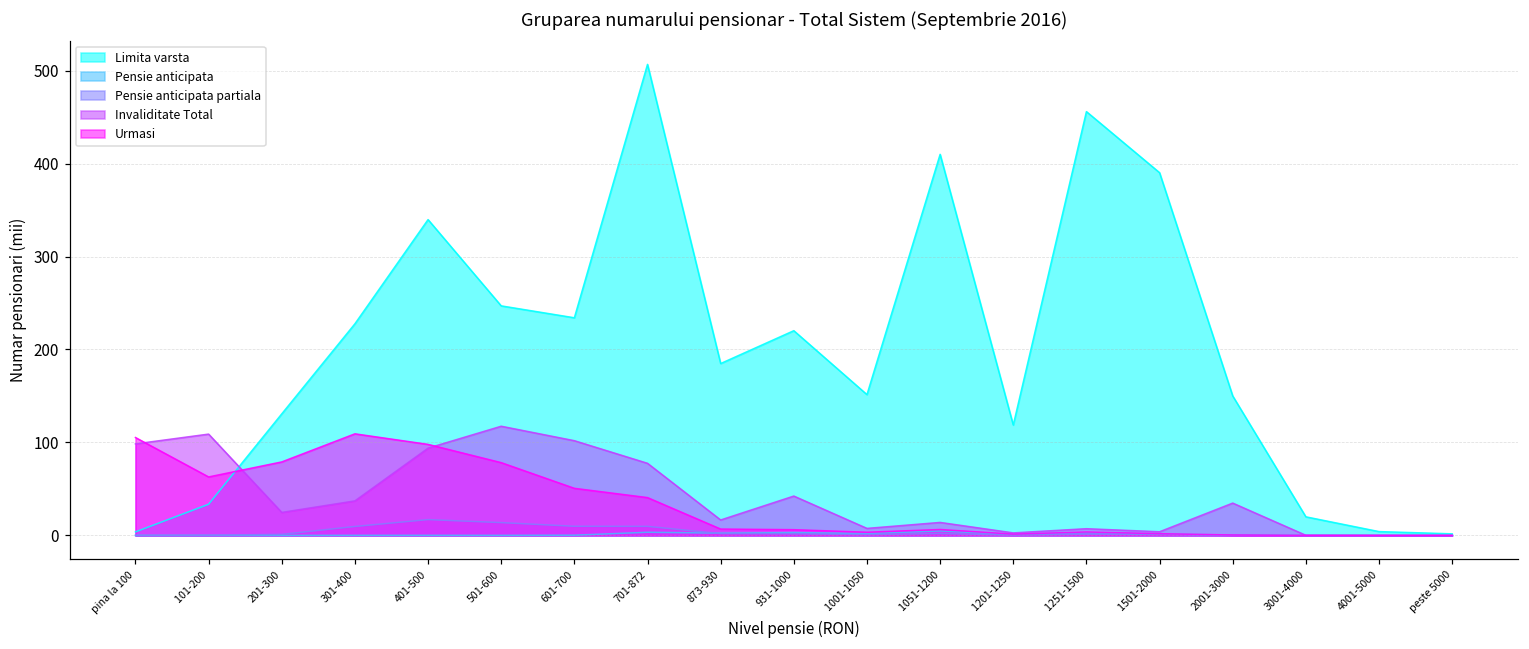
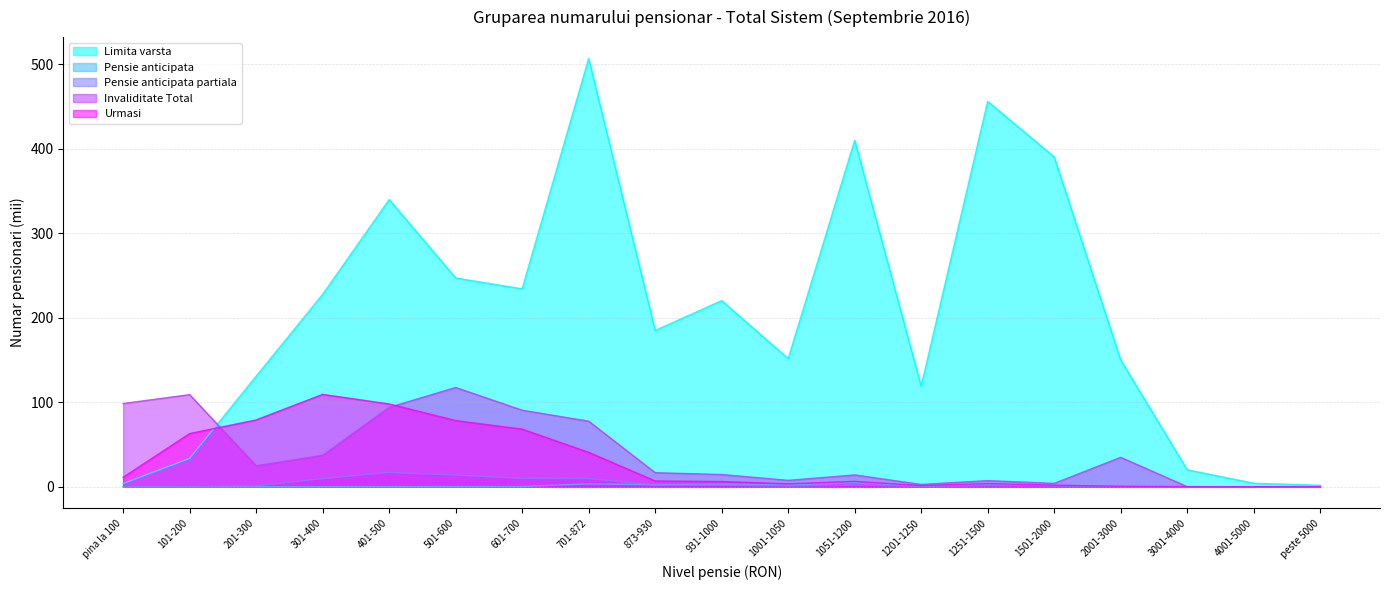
  {
    "Limita varsta": {
      "pina la 100": 0,
      "101-200": 30,
      "201-300": 130,
      "301-400": 230,
      "401-500": 340,
      "501-600": 250,
      "601-700": 230,
      "701-872": 510,
      "873-930": 180,
      "931-1000": 220,
      "1001-1050": 150,
      "1051-1200": 410,
      "1201-1250": 120,
      "1251-1500": 460,
      "1501-2000": 390,
      "2001-3000": 150,
      "3001-4000": 20,
      "4001-5000": 0
    },
    "Pensie anticipata": {
      "301-400": 0,
      "401-500": 0,
      "501-600": 0,
      "601-700": 0,
      "701-872": 0
    },
    "Pensie anticipata partiala": {
      "301-400": 10,
      "401-500": 20,
      "501-600": 10,
      "601-700": 10,
      "701-872": 10
    },
    "Invaliditate Total": {
      "pina la 100": 100,
      "101-200": 110,
      "201-300": 20,
      "301-400": 40,
      "401-500": 90,
      "501-600": 120,
-     "601-700": 100,
+     "601-700": 90,
      "701-872": 80,
      "873-930": 20,
-     "931-1000": 40,
+     "931-1000": 10,
      "1001-1050": 10,
      "1051-1200": 10,
      "1251-1500": 10,
      "2001-3000": 30
    },
    "Urmasi": {
-     "pina la 100": 110,
+     "pina la 100": 10,
      "101-200": 60,
      "201-300": 80,
      "301-400": 110,
      "401-500": 100,
      "501-600": 80,
-     "601-700": 50,
+     "601-700": 70,
      "701-872": 40,
      "873-930": 10,
      "931-1000": 10
    }
  }
